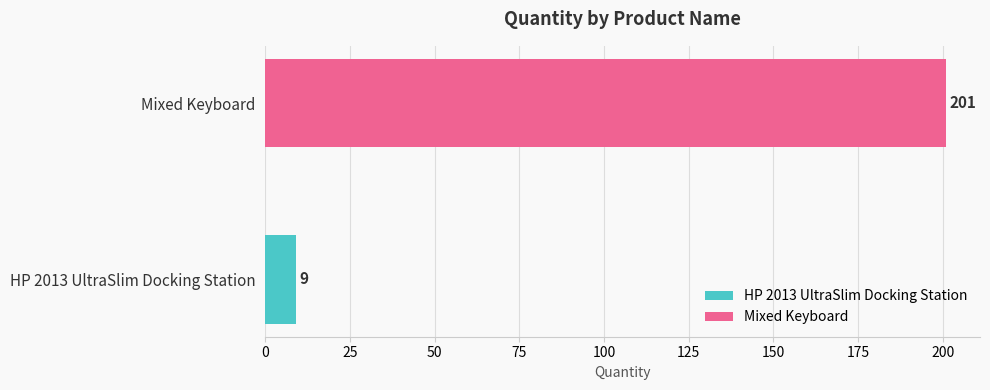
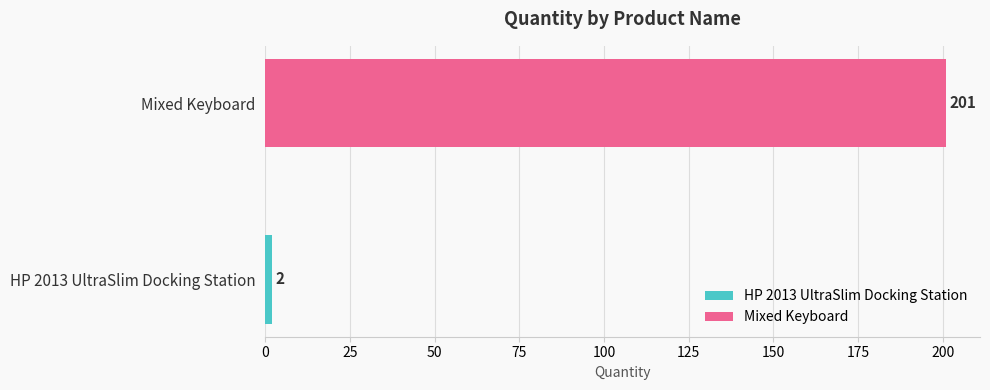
  {
    "Mixed Keyboard": 201,
-   "HP 2013 UltraSlim Docking Station": 9
+   "HP 2013 UltraSlim Docking Station": 2
  }
